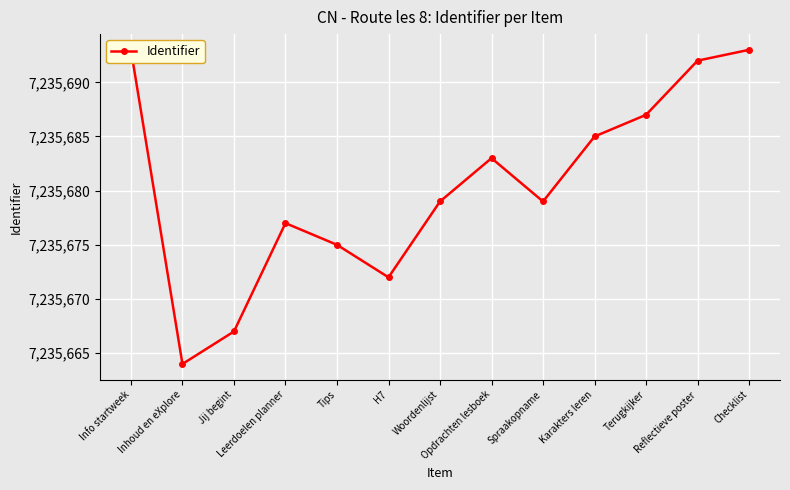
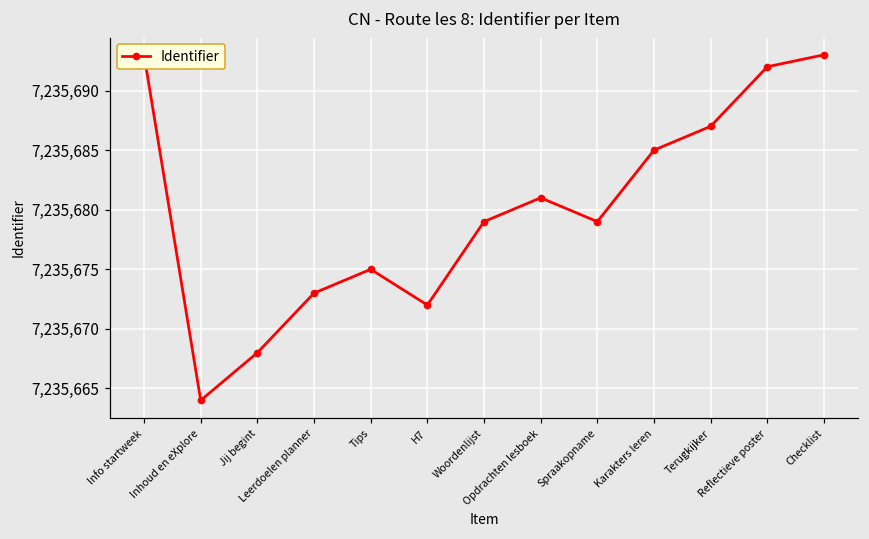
  {
    "Inhoud en eXplore": "7,235,664",
-   "Jij begint": "7,235,667",
-   "Leerdoelen planner": "7,235,677",
+   "Jij begint": "7,235,668",
+   "Leerdoelen planner": "7,235,673",
    "Tips": "7,235,675",
    "H7": "7,235,672",
    "Woordenlijst": "7,235,679",
-   "Opdrachten lesboek": "7,235,683",
+   "Opdrachten lesboek": "7,235,681",
    "Spraakopname": "7,235,679",
    "Karakters leren": "7,235,685",
    "Terugkijker": "7,235,687",
    "Reflectieve poster": "7,235,692",
    "Checklist": "7,235,693"
  }
